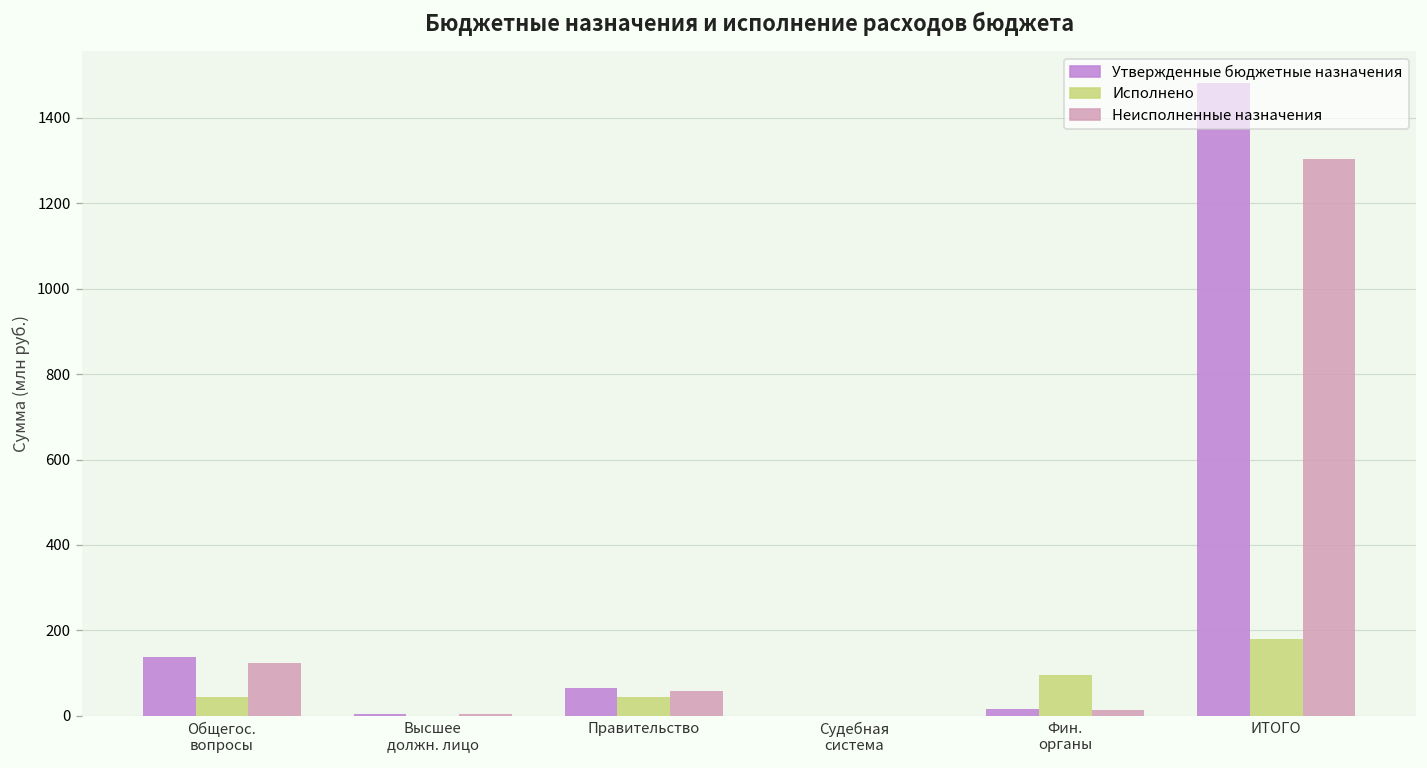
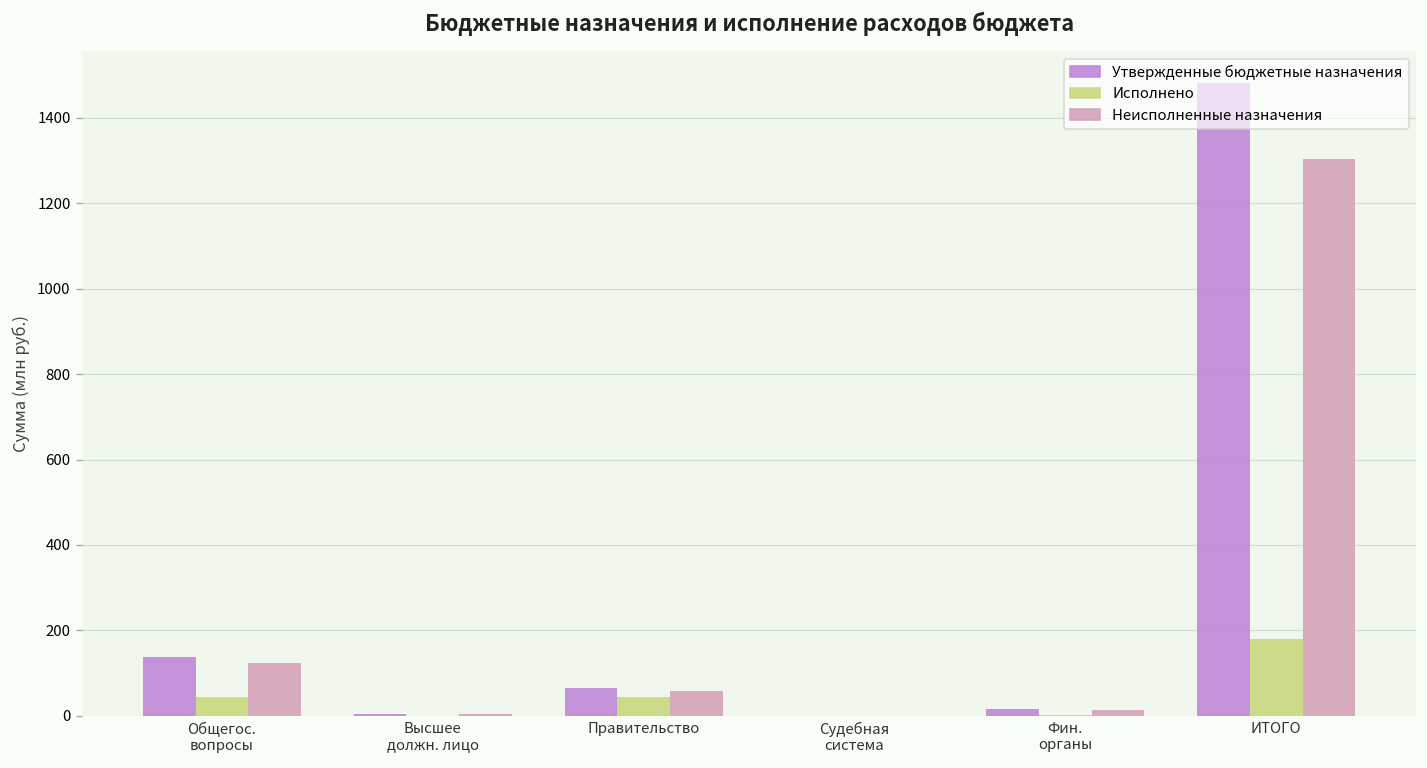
  {
    "Исполнено": {
      "Общегос. вопросы": 40,
      "Правительство": 40,
      "Судебная система": 0,
-     "Фин. органы": 100,
+     "Фин. органы": 0,
      "ИТОГО": 180
    }
  }
